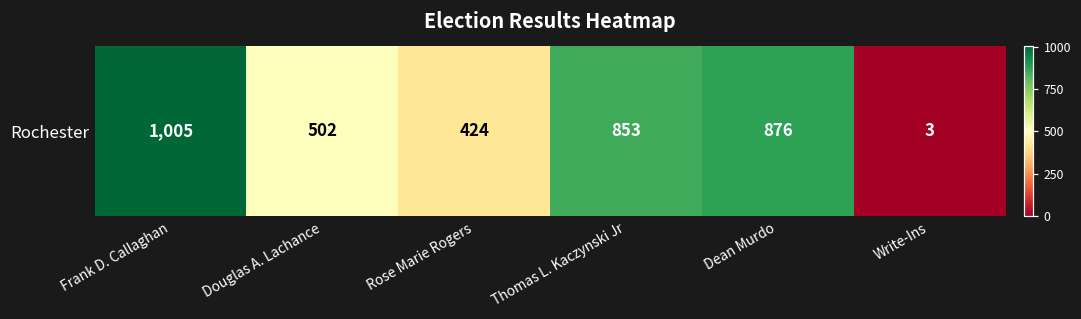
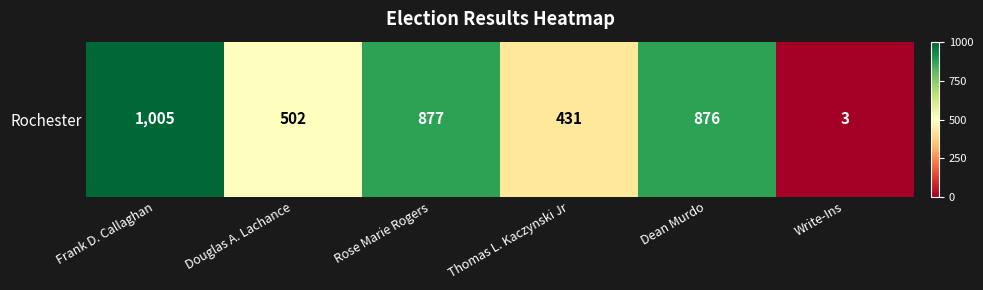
  {
    "Rochester": {
      "Frank D. Callaghan": "1,005",
      "Douglas A. Lachance": "502",
-     "Rose Marie Rogers": "424",
-     "Thomas L. Kaczynski Jr": "853",
+     "Rose Marie Rogers": "877",
+     "Thomas L. Kaczynski Jr": "431",
      "Dean Murdo": "876",
      "Write-Ins": "3"
    }
  }
